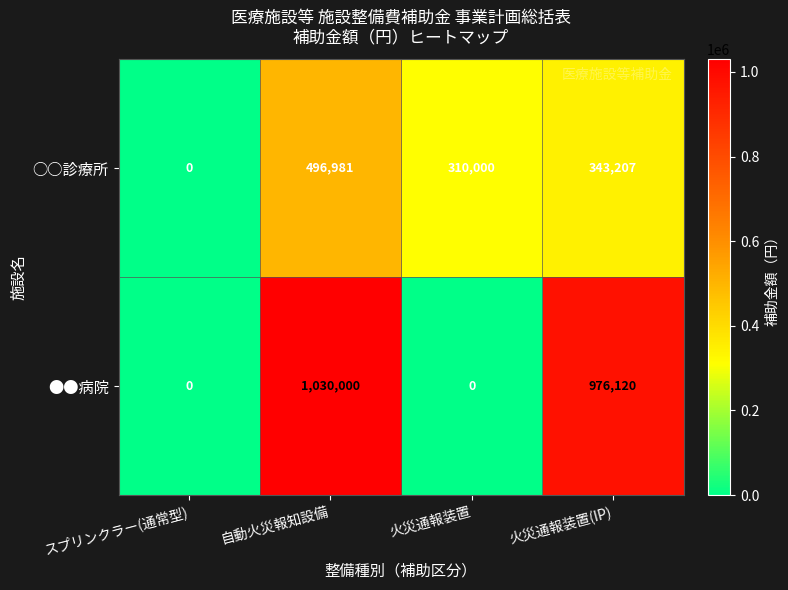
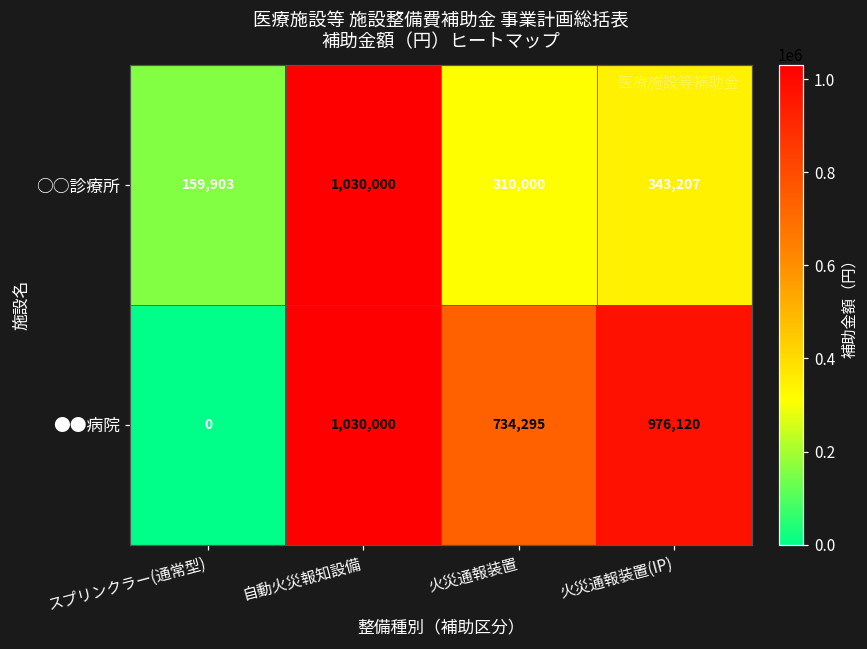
  {
    "○○診療所": {
-     "スプリンクラー(通常型)": "0",
-     "自動火災報知設備": "496,981",
+     "スプリンクラー(通常型)": "159,903",
+     "自動火災報知設備": "1,030,000",
      "火災通報装置": "310,000"
    },
    "●●病院": {
      "スプリンクラー(通常型)": "0",
      "自動火災報知設備": "1,030,000",
-     "火災通報装置": "0",
+     "火災通報装置": "734,295",
      "火災通報装置(IP)": "976,120"
    }
  }
